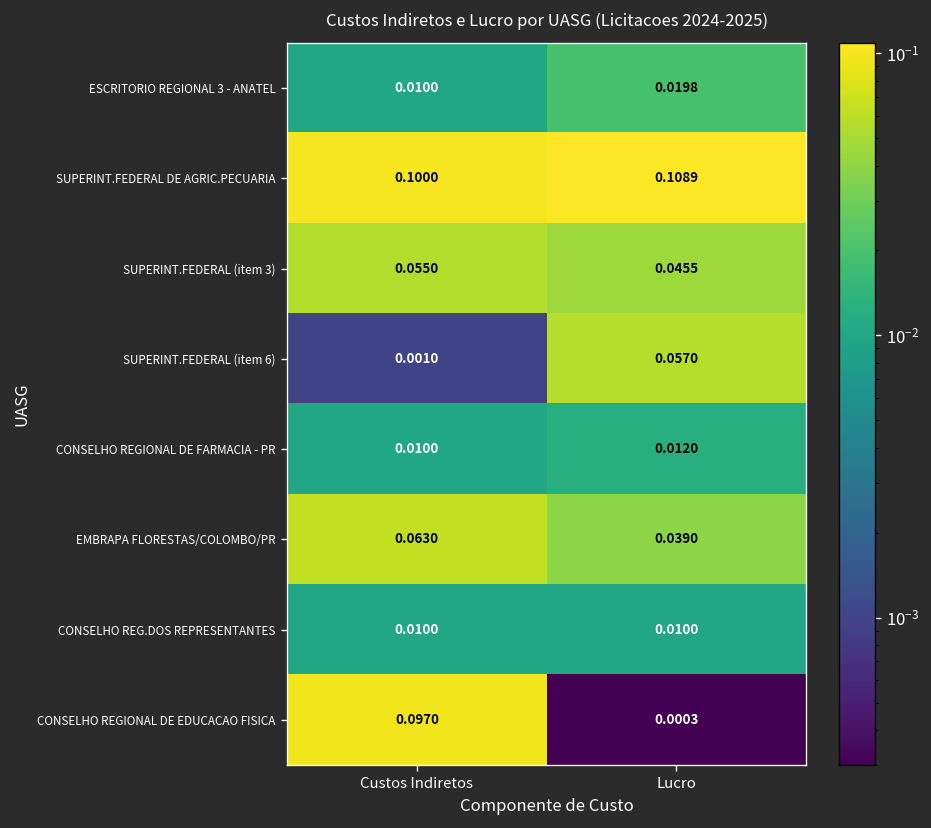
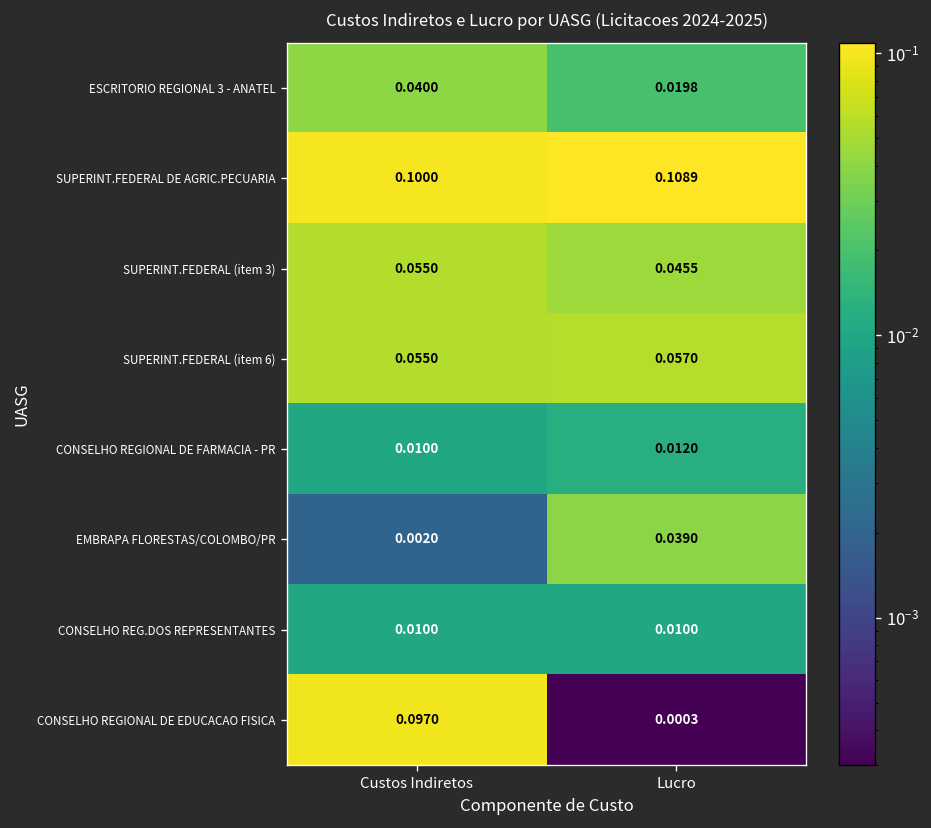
  {
    "ESCRITORIO REGIONAL 3 - ANATEL": {
-     "Custos Indiretos": 0.0100,
+     "Custos Indiretos": 0.0400,
      "Lucro": 0.0198
    },
    "SUPERINT.FEDERAL DE AGRIC.PECUARIA": {
      "Custos Indiretos": 0.1000,
      "Lucro": 0.1089
    },
    "SUPERINT.FEDERAL (item 3)": {
      "Custos Indiretos": 0.0550,
      "Lucro": 0.0455
    },
    "SUPERINT.FEDERAL (item 6)": {
-     "Custos Indiretos": 0.0010,
+     "Custos Indiretos": 0.0550,
      "Lucro": 0.0570
    },
    "CONSELHO REGIONAL DE FARMACIA - PR": {
      "Custos Indiretos": 0.0100,
      "Lucro": 0.0120
    },
    "EMBRAPA FLORESTAS/COLOMBO/PR": {
-     "Custos Indiretos": 0.0630,
+     "Custos Indiretos": 0.0020,
      "Lucro": 0.0390
    },
    "CONSELHO REG.DOS REPRESENTANTES": {
      "Custos Indiretos": 0.0100,
      "Lucro": 0.0100
    },
    "CONSELHO REGIONAL DE EDUCACAO FISICA": {
      "Custos Indiretos": 0.0970,
      "Lucro": 0.0003
    }
  }
